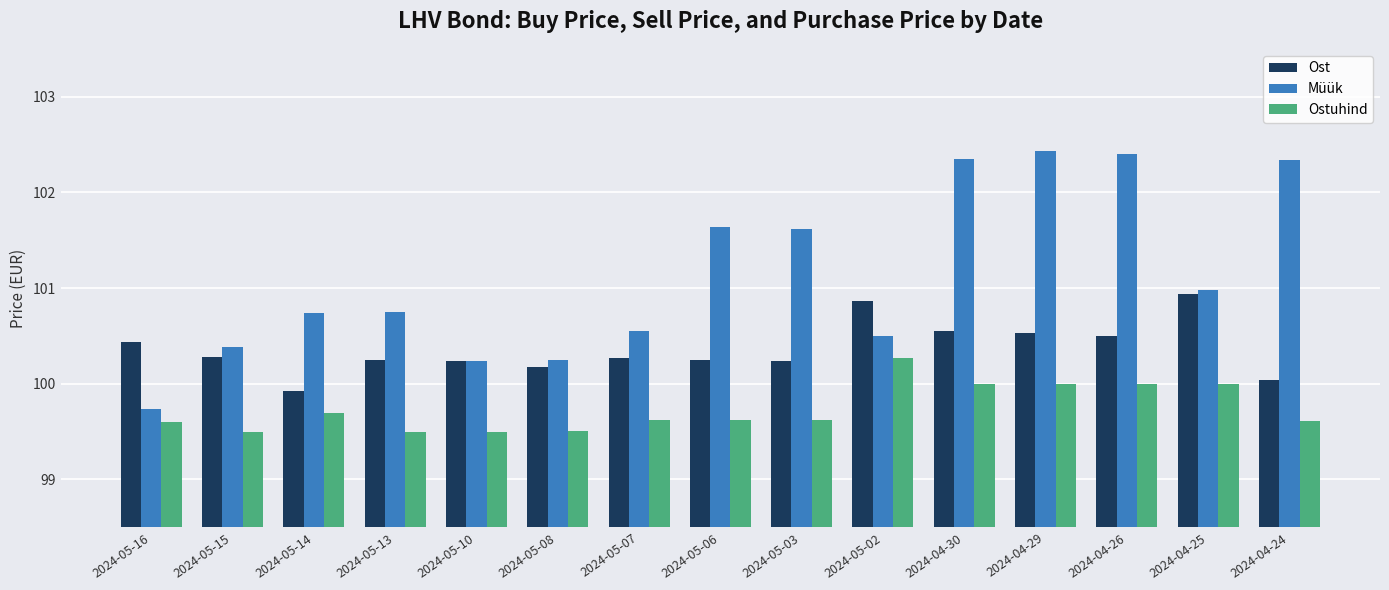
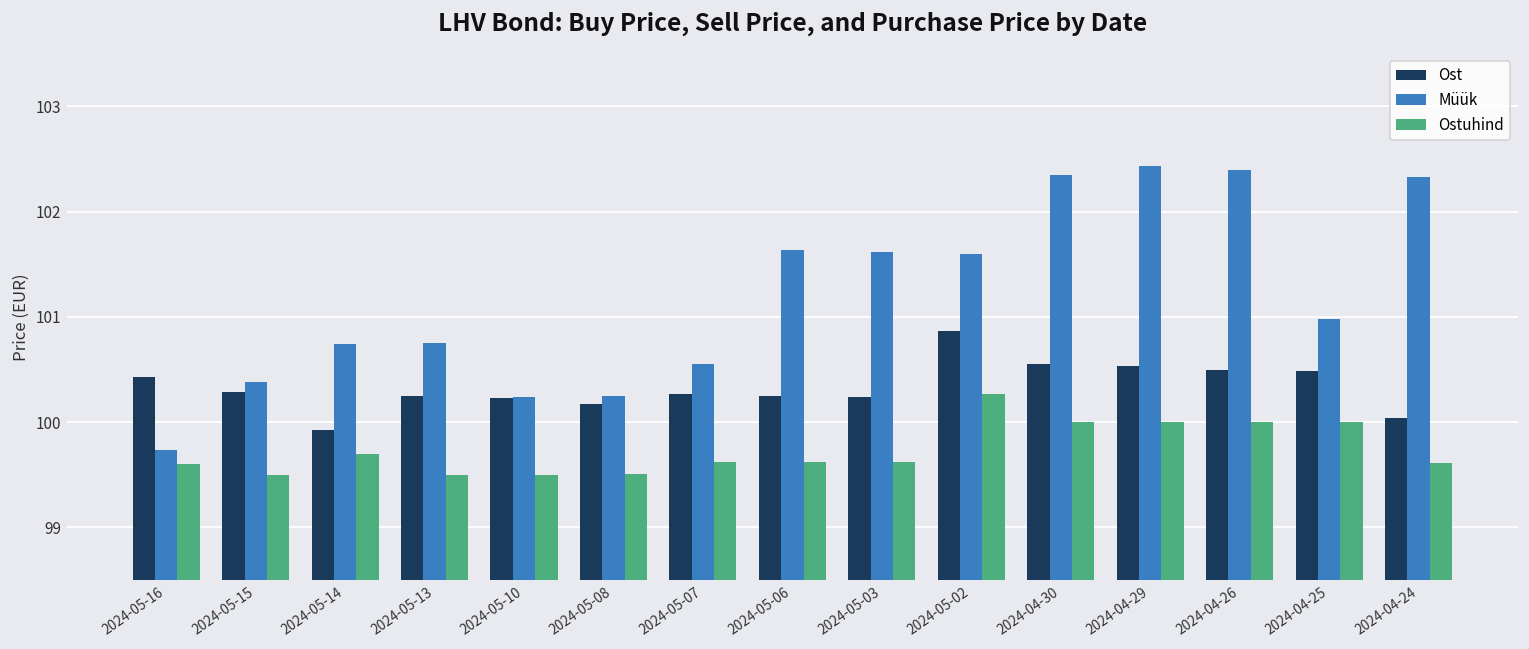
  {
    "Ost": {
      "2024-05-16": 100.4,
      "2024-05-15": 100.3,
      "2024-05-14": 99.9,
      "2024-05-13": 100.3,
      "2024-05-10": 100.2,
      "2024-05-08": 100.2,
      "2024-05-07": 100.3,
      "2024-05-06": 100.3,
      "2024-05-03": 100.2,
      "2024-05-02": 100.9,
      "2024-04-30": 100.6,
      "2024-04-29": 100.5,
      "2024-04-26": 100.5,
-     "2024-04-25": 100.9,
+     "2024-04-25": 100.5,
      "2024-04-24": 100.0
    },
    "Müük": {
      "2024-05-16": 99.7,
      "2024-05-15": 100.4,
      "2024-05-14": 100.7,
      "2024-05-13": 100.8,
      "2024-05-10": 100.2,
      "2024-05-08": 100.2,
      "2024-05-07": 100.6,
      "2024-05-06": 101.6,
      "2024-05-03": 101.6,
-     "2024-05-02": 100.5,
+     "2024-05-02": 101.6,
      "2024-04-30": 102.4,
      "2024-04-29": 102.4,
      "2024-04-26": 102.4,
      "2024-04-25": 101.0,
      "2024-04-24": 102.3
    },
    "Ostuhind": {
      "2024-05-16": 99.6,
      "2024-05-15": 99.5,
      "2024-05-14": 99.7,
      "2024-05-13": 99.5,
      "2024-05-10": 99.5,
      "2024-05-08": 99.5,
      "2024-05-07": 99.6,
      "2024-05-06": 99.6,
      "2024-05-03": 99.6,
      "2024-05-02": 100.3,
      "2024-04-30": 100.0,
      "2024-04-29": 100.0,
      "2024-04-26": 100.0,
      "2024-04-25": 100.0,
      "2024-04-24": 99.6
    }
  }
